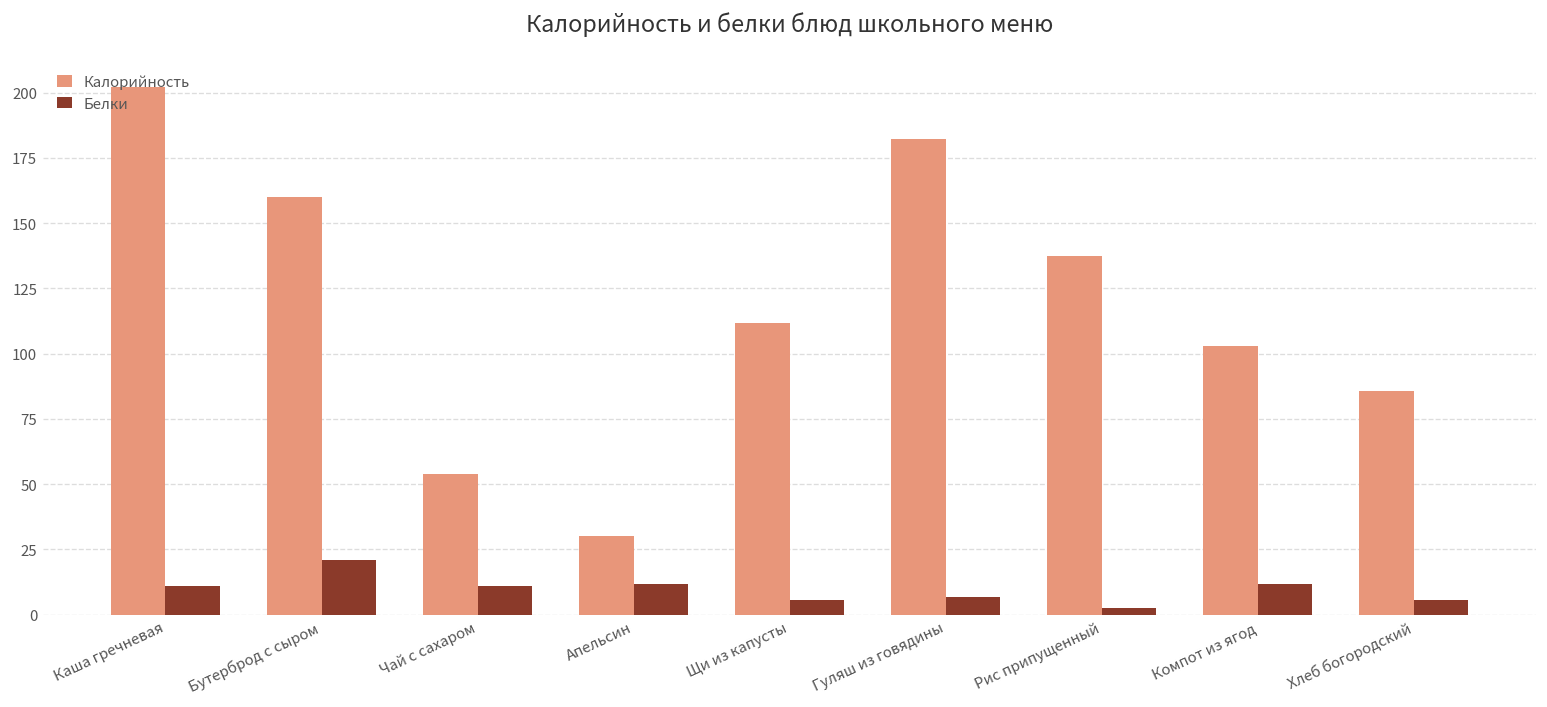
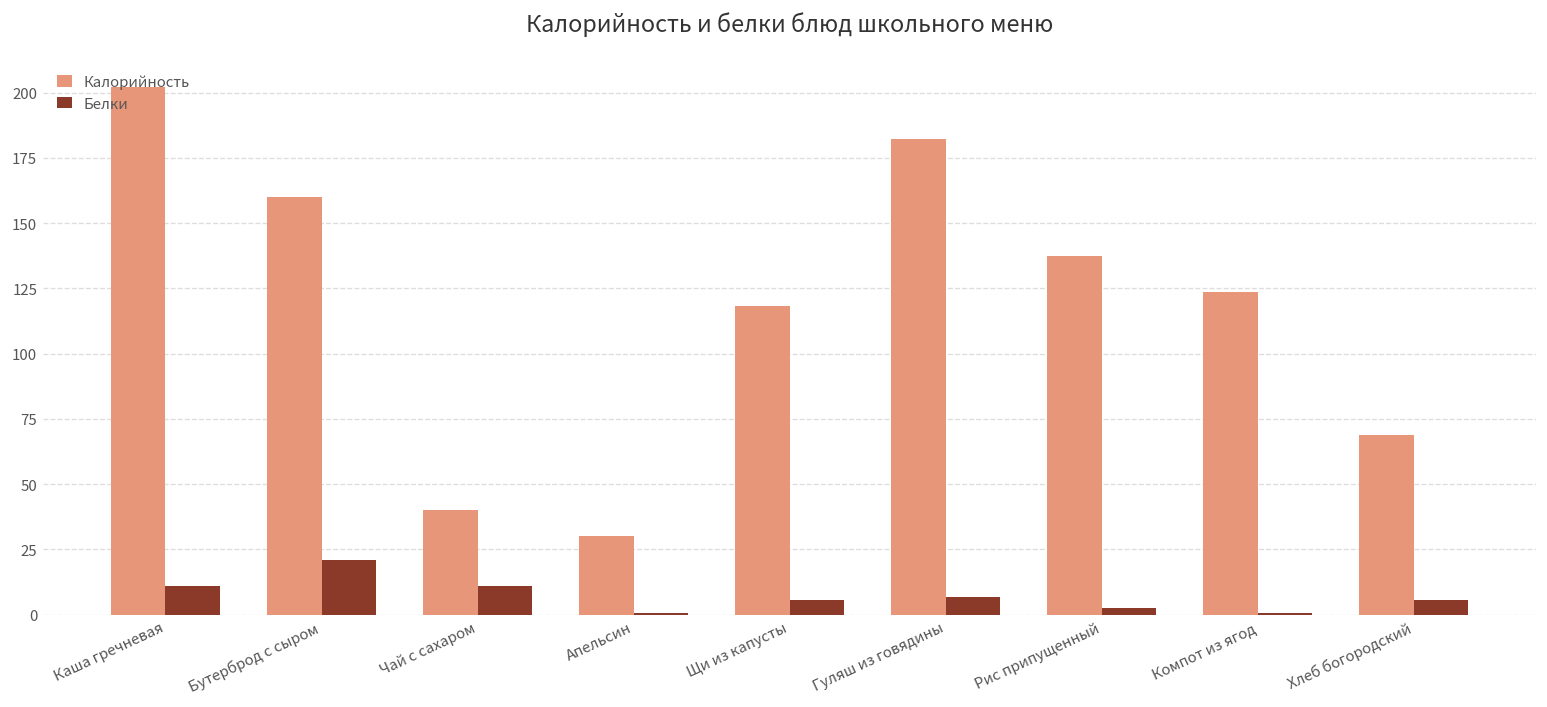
  {
    "Калорийность": {
      "Каша гречневая": 202,
      "Бутерброд с сыром": 160,
-     "Чай с сахаром": 54,
+     "Чай с сахаром": 40,
      "Апельсин": 30,
-     "Щи из капусты": 112,
+     "Щи из капусты": 118,
      "Гуляш из говядины": 182,
      "Рис припущенный": 137,
-     "Компот из ягод": 103,
-     "Хлеб богородский": 86
+     "Компот из ягод": 124,
+     "Хлеб богородский": 69
    },
    "Белки": {
      "Каша гречневая": 11,
      "Бутерброд с сыром": 21,
      "Чай с сахаром": 11,
-     "Апельсин": 12,
+     "Апельсин": 1,
      "Щи из капусты": 6,
      "Гуляш из говядины": 7,
      "Рис припущенный": 2,
-     "Компот из ягод": 12,
+     "Компот из ягод": 1,
      "Хлеб богородский": 6
    }
  }
